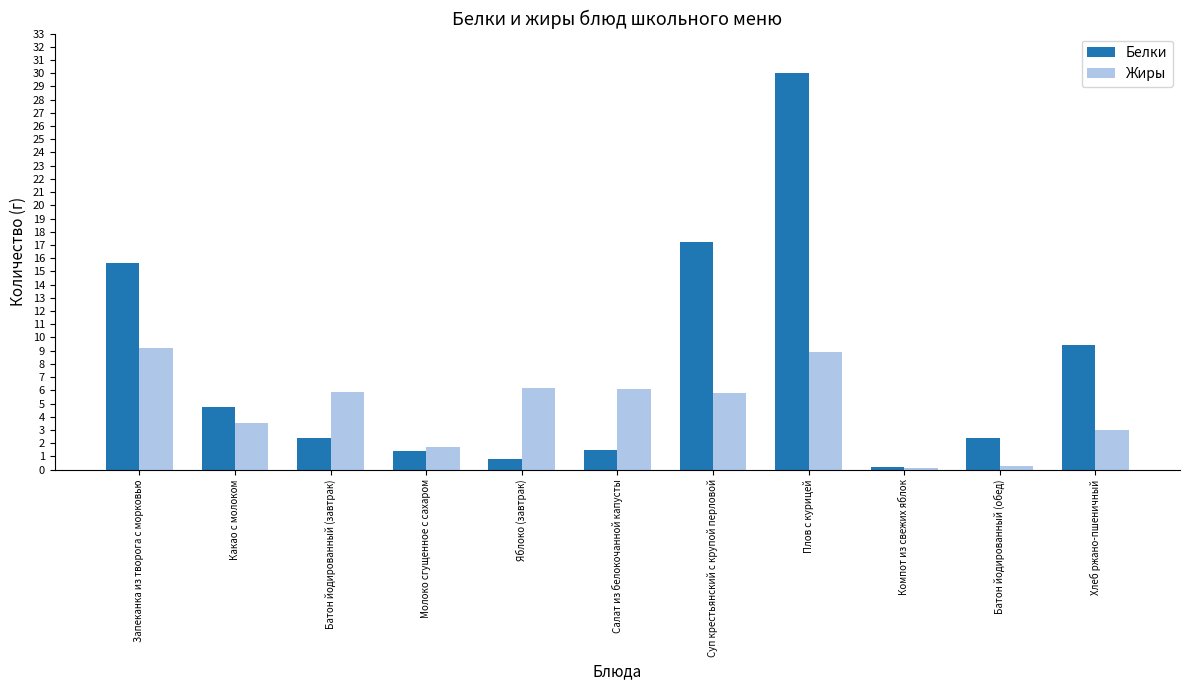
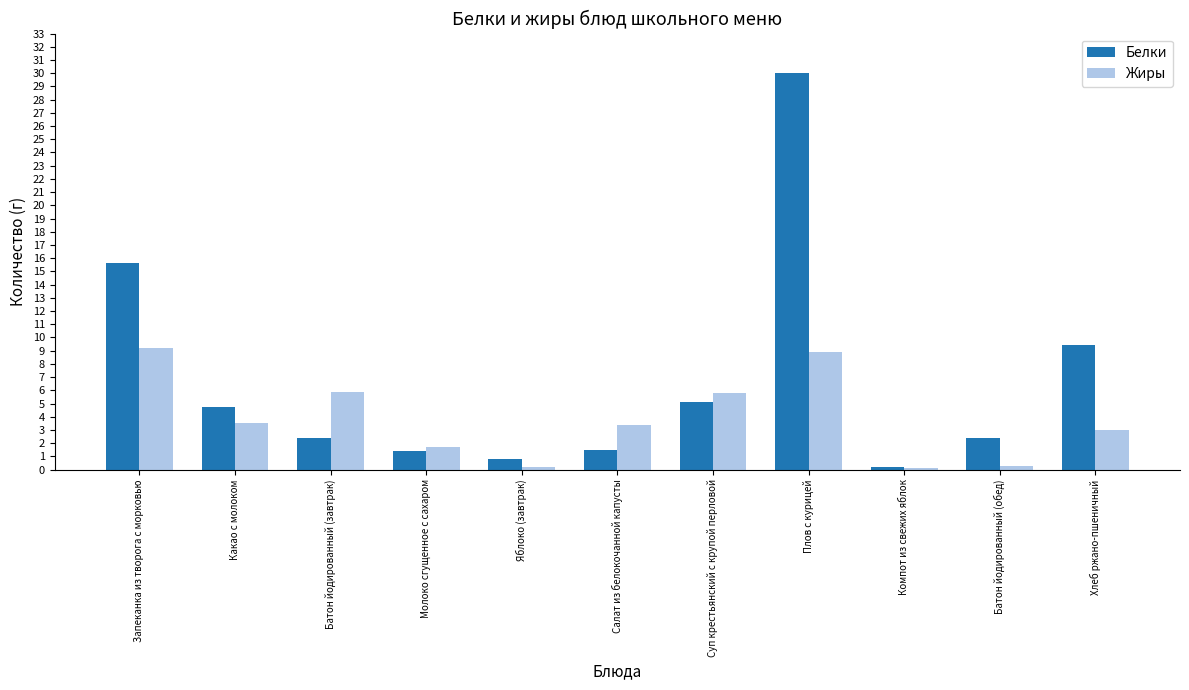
  {
    "Белки": {
      "Запеканка из творога с морковью": 15.6,
      "Какао с молоком": 4.7,
      "Батон йодированный (завтрак)": 2.4,
      "Молоко сгущенное с сахаром": 1.4,
      "Яблоко (завтрак)": 0.8,
      "Салат из белокочанной капусты": 1.5,
-     "Суп крестьянский с крупой перловой": 17.2,
+     "Суп крестьянский с крупой перловой": 5.1,
      "Плов с курицей": 30.0,
      "Компот из свежих яблок": 0.2,
      "Батон йодированный (обед)": 2.4,
      "Хлеб ржано-пшеничный": 9.4
    },
    "Жиры": {
      "Запеканка из творога с морковью": 9.2,
      "Какао с молоком": 3.5,
      "Батон йодированный (завтрак)": 5.9,
      "Молоко сгущенное с сахаром": 1.7,
-     "Яблоко (завтрак)": 6.2,
-     "Салат из белокочанной капусты": 6.1,
+     "Яблоко (завтрак)": 0.2,
+     "Салат из белокочанной капусты": 3.4,
      "Суп крестьянский с крупой перловой": 5.8,
      "Плов с курицей": 8.9,
      "Батон йодированный (обед)": 0.3,
      "Хлеб ржано-пшеничный": 3.0
    }
  }
